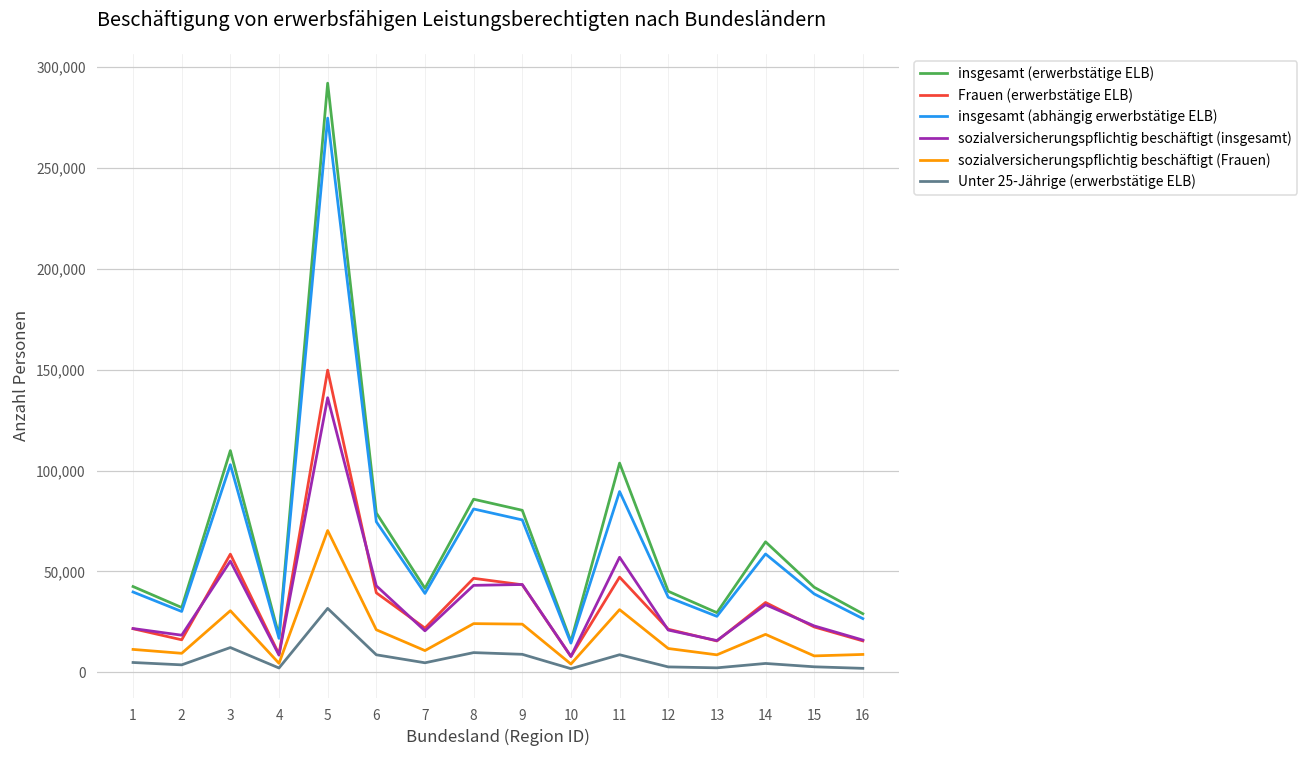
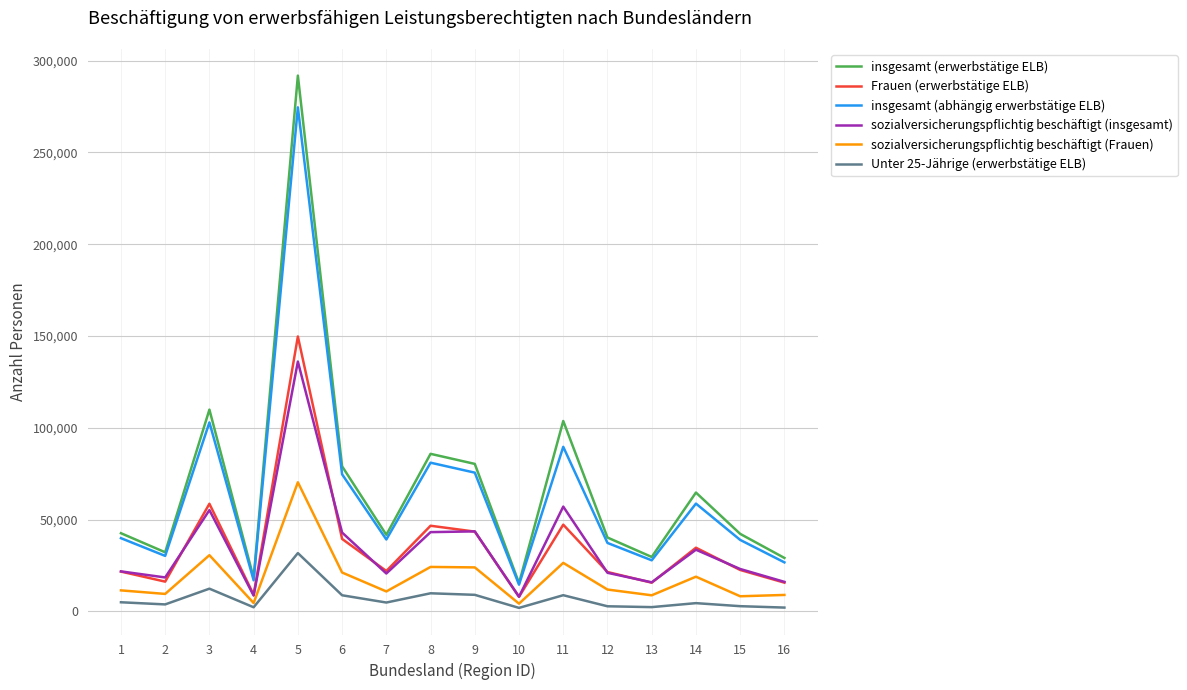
  {
    "insgesamt (erwerbstätige ELB)": {
      "1": "43,000",
      "2": "32,000",
      "3": "110,000",
      "5": "292,000",
      "6": "79,000",
      "7": "42,000",
      "8": "86,000",
      "9": "80,000",
      "11": "104,000",
      "12": "40,000",
      "13": "30,000",
      "14": "65,000",
      "15": "42,000",
      "16": "29,000"
    },
    "Frauen (erwerbstätige ELB)": {
      "2": "16,000",
      "3": "59,000",
      "5": "150,000",
      "6": "39,000",
      "8": "47,000",
      "11": "47,000"
    },
    "insgesamt (abhängig erwerbstätige ELB)": {
      "1": "40,000",
      "2": "30,000",
      "3": "103,000",
      "5": "275,000",
      "6": "75,000",
      "7": "39,000",
      "8": "81,000",
      "9": "76,000",
      "11": "90,000",
      "12": "37,000",
      "13": "28,000",
      "14": "59,000",
      "15": "39,000",
      "16": "27,000"
    },
    "sozialversicherungspflichtig beschäftigt (insgesamt)": {
      "2": "18,000",
      "3": "55,000",
      "5": "136,000",
      "6": "43,000",
      "8": "43,000",
      "11": "57,000"
    },
    "sozialversicherungspflichtig beschäftigt (Frauen)": {
      "1": "11,000",
      "2": "9,000",
      "3": "31,000",
      "4": "4,000",
      "5": "70,000",
      "6": "21,000",
      "7": "11,000",
      "8": "24,000",
      "9": "24,000",
      "10": "4,000",
-     "11": "31,000",
+     "11": "26,000",
      "12": "12,000",
      "13": "9,000",
      "14": "19,000",
      "15": "8,000",
      "16": "9,000"
    },
    "Unter 25-Jährige (erwerbstätige ELB)": {
      "1": "5,000",
      "2": "4,000",
      "3": "12,000",
      "4": "2,000",
      "5": "32,000",
      "6": "9,000",
      "7": "5,000",
      "8": "10,000",
      "9": "9,000",
      "10": "2,000",
      "11": "9,000",
      "12": "3,000",
      "13": "2,000",
      "14": "4,000",
      "15": "3,000",
      "16": "2,000"
    }
  }
